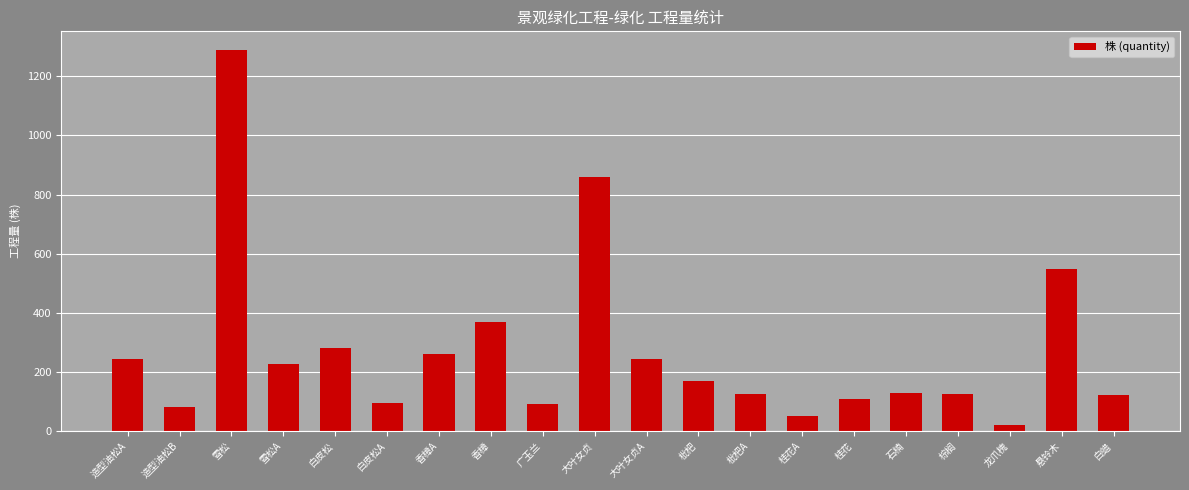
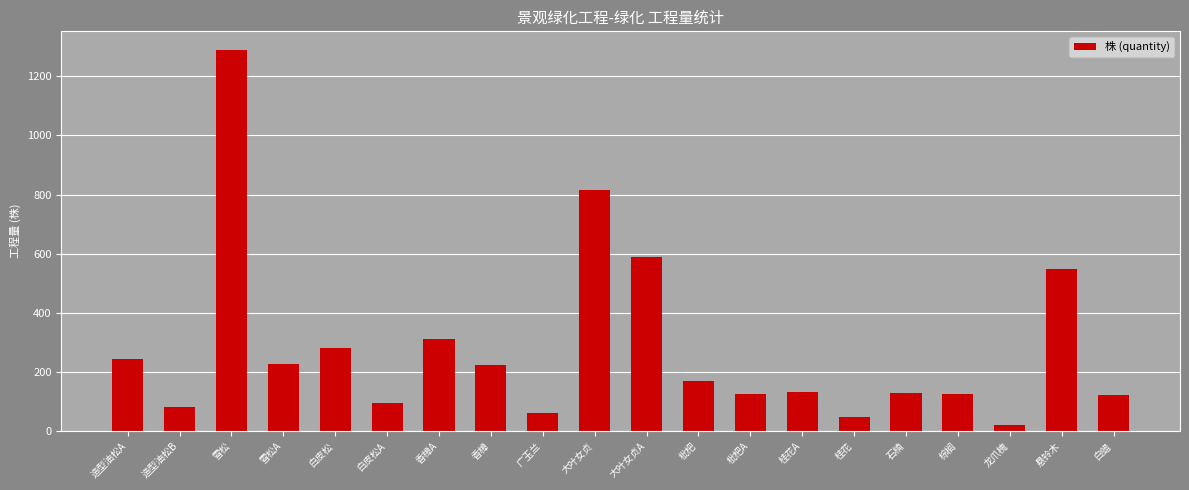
  {
    "造型油松A": 240,
    "造型油松B": 80,
    "雪松": 1290,
    "雪松A": 230,
    "白皮松": 280,
    "白皮松A": 100,
-   "香樟A": 260,
-   "香樟": 370,
-   "广玉兰": 90,
-   "大叶女贞": 860,
-   "大叶女贞A": 240,
+   "香樟A": 310,
+   "香樟": 220,
+   "广玉兰": 60,
+   "大叶女贞": 810,
+   "大叶女贞A": 590,
    "枇杷": 170,
    "枇杷A": 130,
-   "桂花A": 50,
-   "桂花": 110,
+   "桂花A": 130,
+   "桂花": 50,
    "石楠": 130,
    "棕榈": 130,
    "龙爪槐": 20,
    "悬铃木": 550,
    "白蜡": 120
  }
